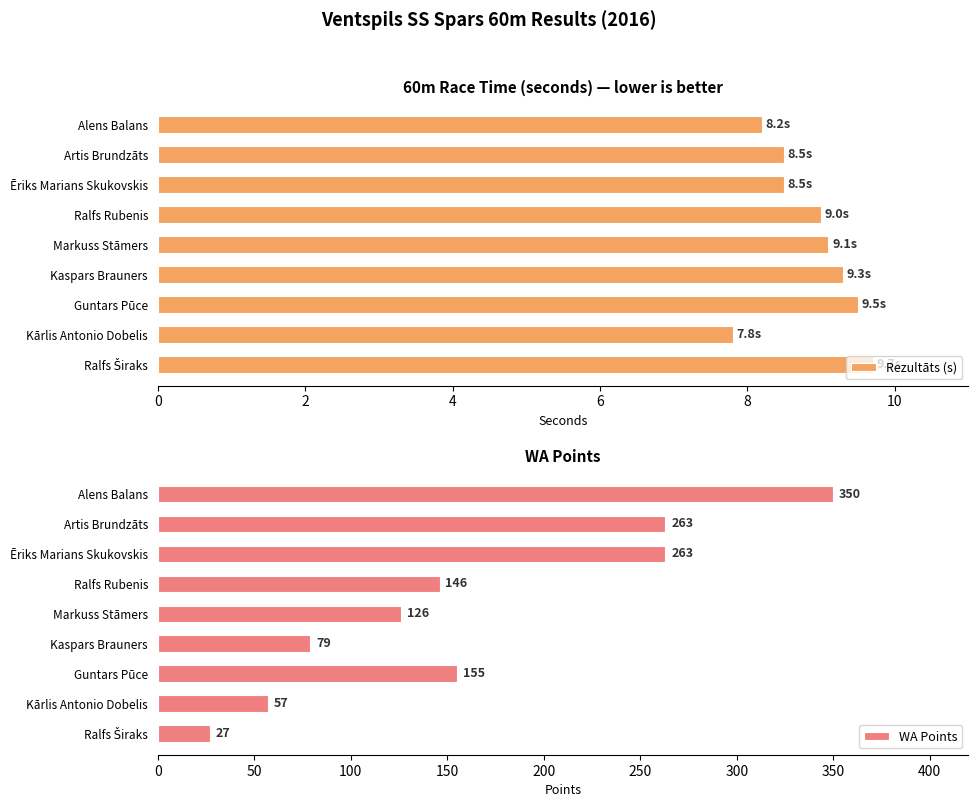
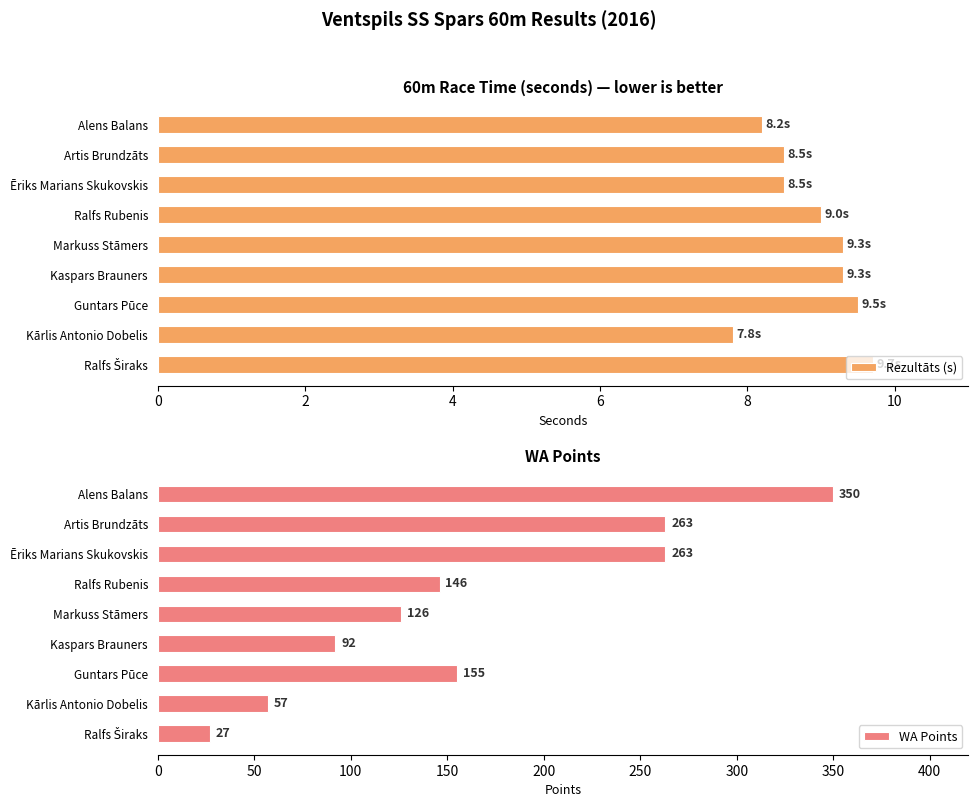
  {
    "60m Race Time (seconds) — lower is better": {
      "Alens Balans": "8.2s",
      "Artis Brundzāts": "8.5s",
      "Ēriks Marians Skukovskis": "8.5s",
      "Ralfs Rubenis": "9.0s",
-     "Markuss Stāmers": "9.1s",
+     "Markuss Stāmers": "9.3s",
      "Kaspars Brauners": "9.3s",
      "Guntars Pūce": "9.5s",
      "Kārlis Antonio Dobelis": "7.8s"
    },
    "WA Points": {
      "Alens Balans": "350",
      "Artis Brundzāts": "263",
      "Ēriks Marians Skukovskis": "263",
      "Ralfs Rubenis": "146",
      "Markuss Stāmers": "126",
-     "Kaspars Brauners": "79",
+     "Kaspars Brauners": "92",
      "Guntars Pūce": "155",
      "Kārlis Antonio Dobelis": "57",
      "Ralfs Širaks": "27"
    }
  }
